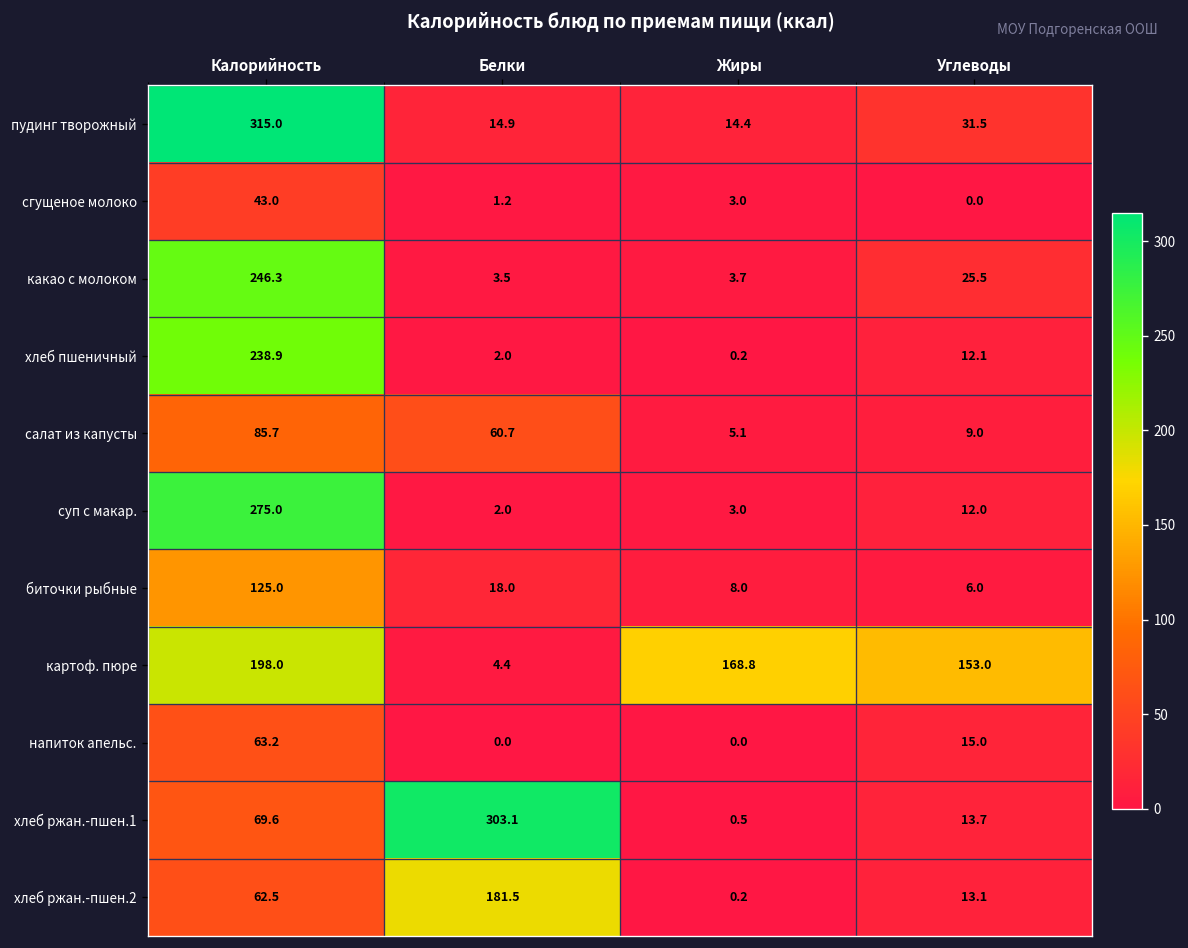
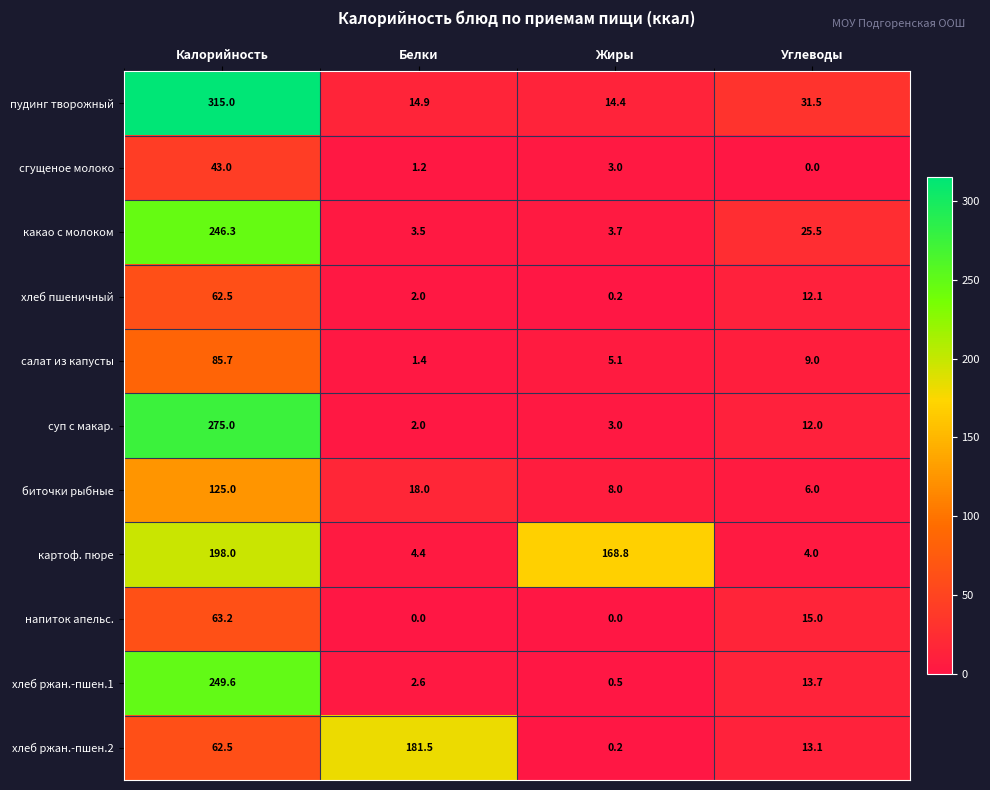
  {
    "пудинг творожный": {
      "Калорийность": 315.0,
      "Белки": 14.9,
      "Жиры": 14.4,
      "Углеводы": 31.5
    },
    "сгущеное молоко": {
      "Калорийность": 43.0,
      "Белки": 1.2,
      "Жиры": 3.0,
      "Углеводы": 0.0
    },
    "какао с молоком": {
      "Калорийность": 246.3,
      "Белки": 3.5,
      "Жиры": 3.7,
      "Углеводы": 25.5
    },
    "хлеб пшеничный": {
-     "Калорийность": 238.9,
+     "Калорийность": 62.5,
      "Белки": 2.0,
      "Жиры": 0.2,
      "Углеводы": 12.1
    },
    "салат из капусты": {
      "Калорийность": 85.7,
-     "Белки": 60.7,
+     "Белки": 1.4,
      "Жиры": 5.1,
      "Углеводы": 9.0
    },
    "суп с макар.": {
      "Калорийность": 275.0,
      "Белки": 2.0,
      "Жиры": 3.0,
      "Углеводы": 12.0
    },
    "биточки рыбные": {
      "Калорийность": 125.0,
      "Белки": 18.0,
      "Жиры": 8.0,
      "Углеводы": 6.0
    },
    "картоф. пюре": {
      "Калорийность": 198.0,
      "Белки": 4.4,
      "Жиры": 168.8,
-     "Углеводы": 153.0
+     "Углеводы": 4.0
    },
    "напиток апельс.": {
      "Калорийность": 63.2,
      "Белки": 0.0,
      "Жиры": 0.0,
      "Углеводы": 15.0
    },
    "хлеб ржан.-пшен.1": {
-     "Калорийность": 69.6,
-     "Белки": 303.1,
+     "Калорийность": 249.6,
+     "Белки": 2.6,
      "Жиры": 0.5,
      "Углеводы": 13.7
    },
    "хлеб ржан.-пшен.2": {
      "Калорийность": 62.5,
      "Белки": 181.5,
      "Жиры": 0.2,
      "Углеводы": 13.1
    }
  }
